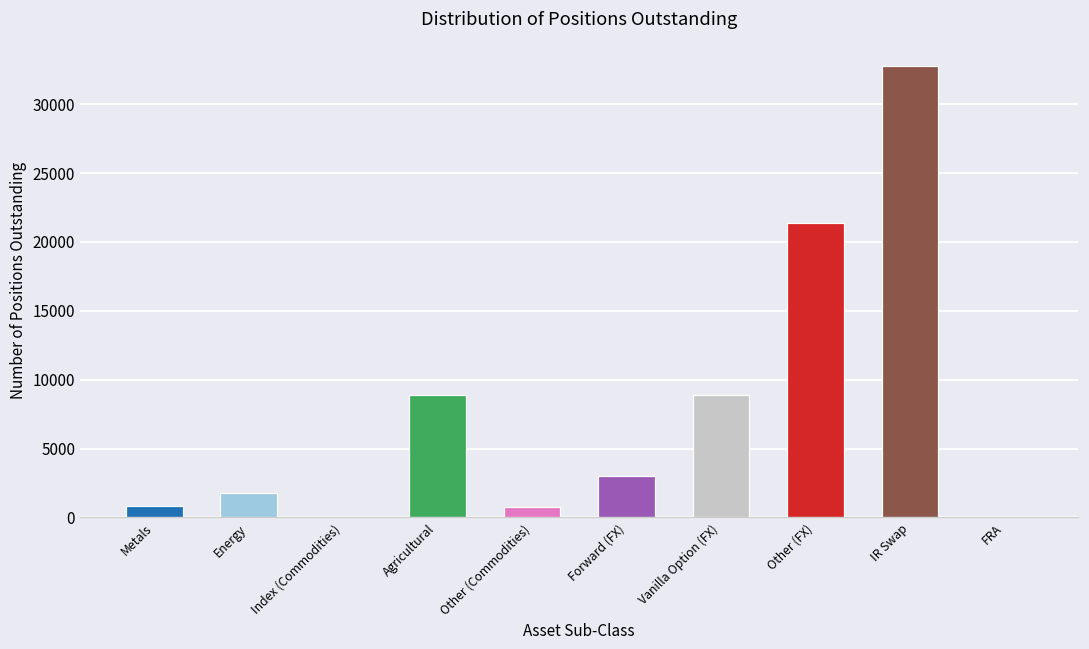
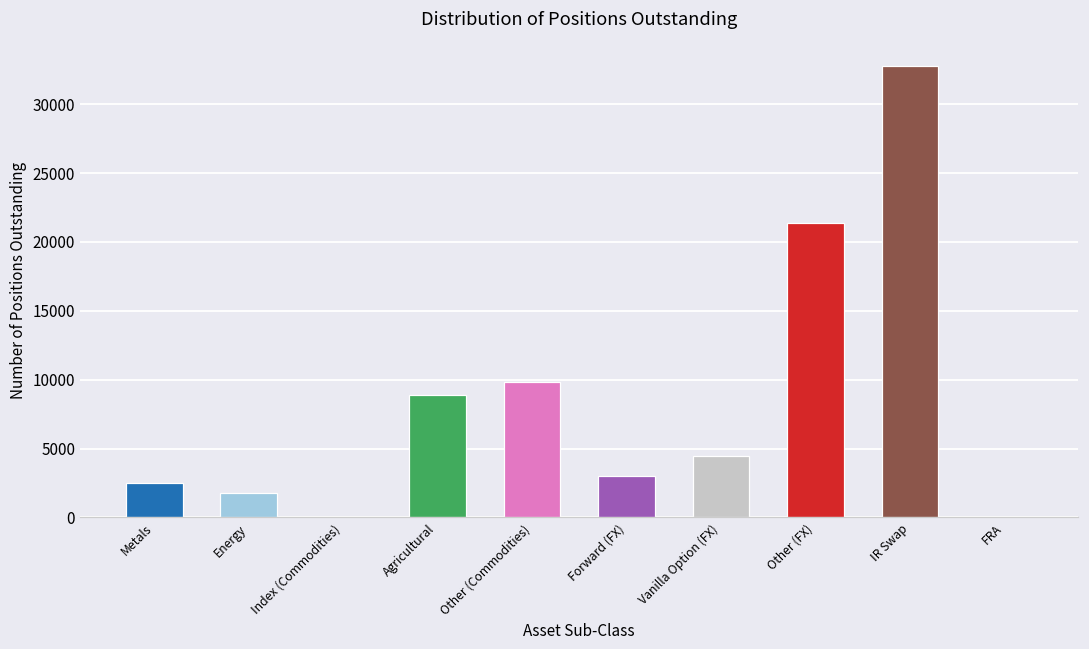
  {
-   "Metals": 800,
+   "Metals": 2500,
    "Energy": 1800,
    "Agricultural": 8900,
-   "Other (Commodities)": 800,
+   "Other (Commodities)": 9800,
    "Forward (FX)": 3000,
-   "Vanilla Option (FX)": 8900,
+   "Vanilla Option (FX)": 4500,
    "Other (FX)": 21400,
    "IR Swap": 32800
  }
